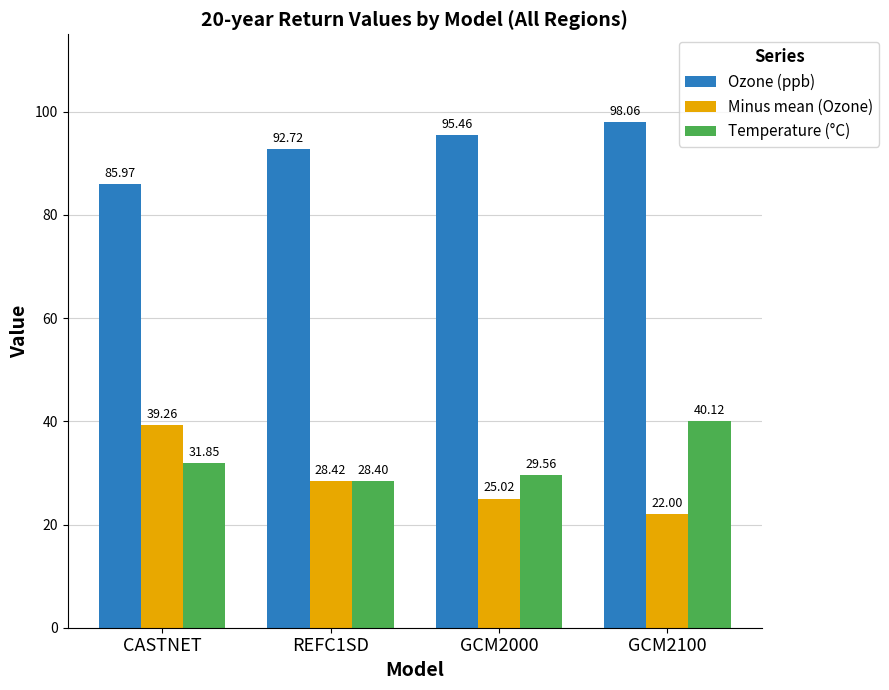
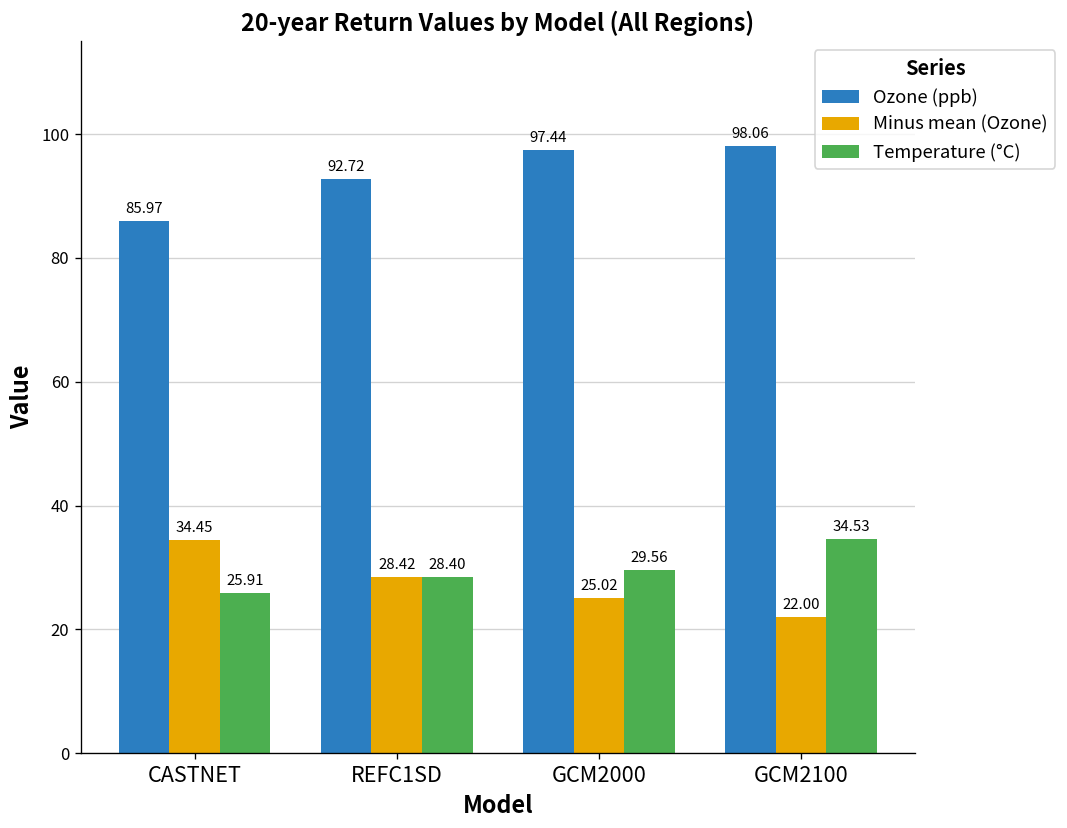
  {
    "Ozone (ppb)": {
      "CASTNET": 85.97,
      "REFC1SD": 92.72,
-     "GCM2000": 95.46,
+     "GCM2000": 97.44,
      "GCM2100": 98.06
    },
    "Minus mean (Ozone)": {
-     "CASTNET": 39.26,
+     "CASTNET": 34.45,
      "REFC1SD": 28.42,
      "GCM2000": 25.02,
      "GCM2100": 22.00
    },
    "Temperature (°C)": {
-     "CASTNET": 31.85,
+     "CASTNET": 25.91,
      "REFC1SD": 28.40,
      "GCM2000": 29.56,
-     "GCM2100": 40.12
+     "GCM2100": 34.53
    }
  }
